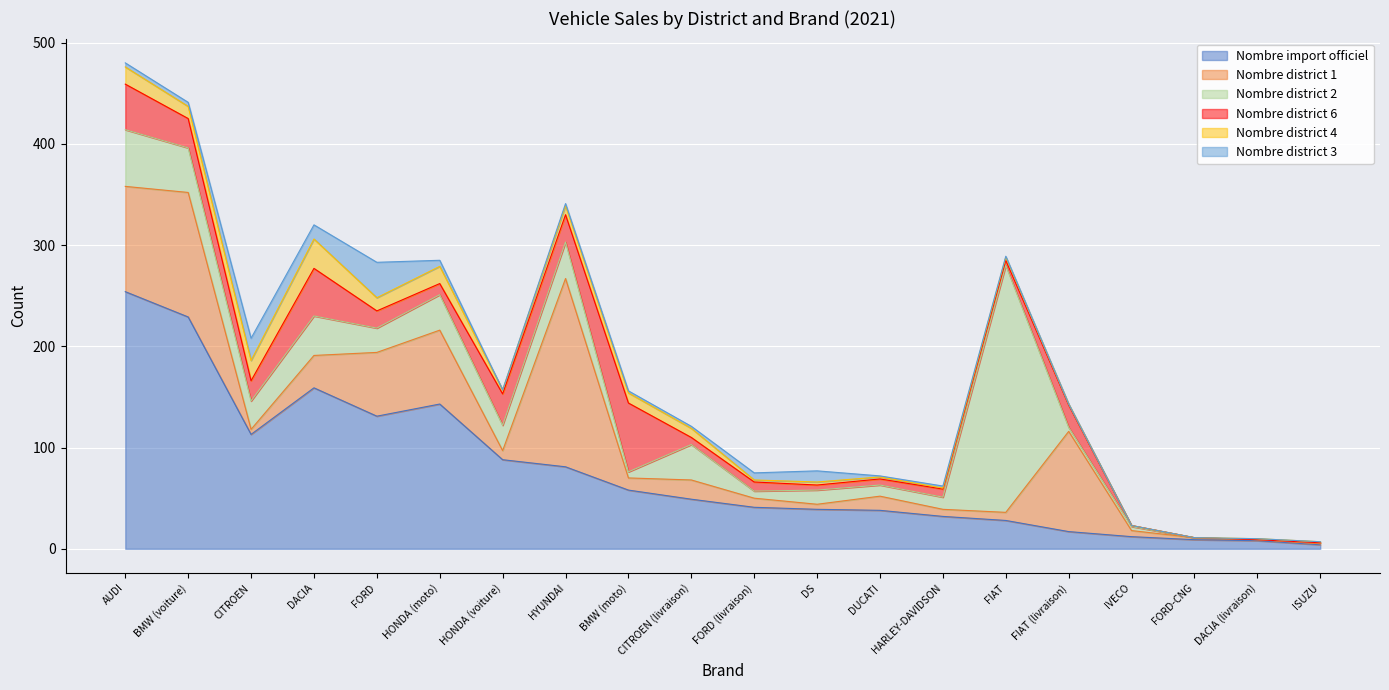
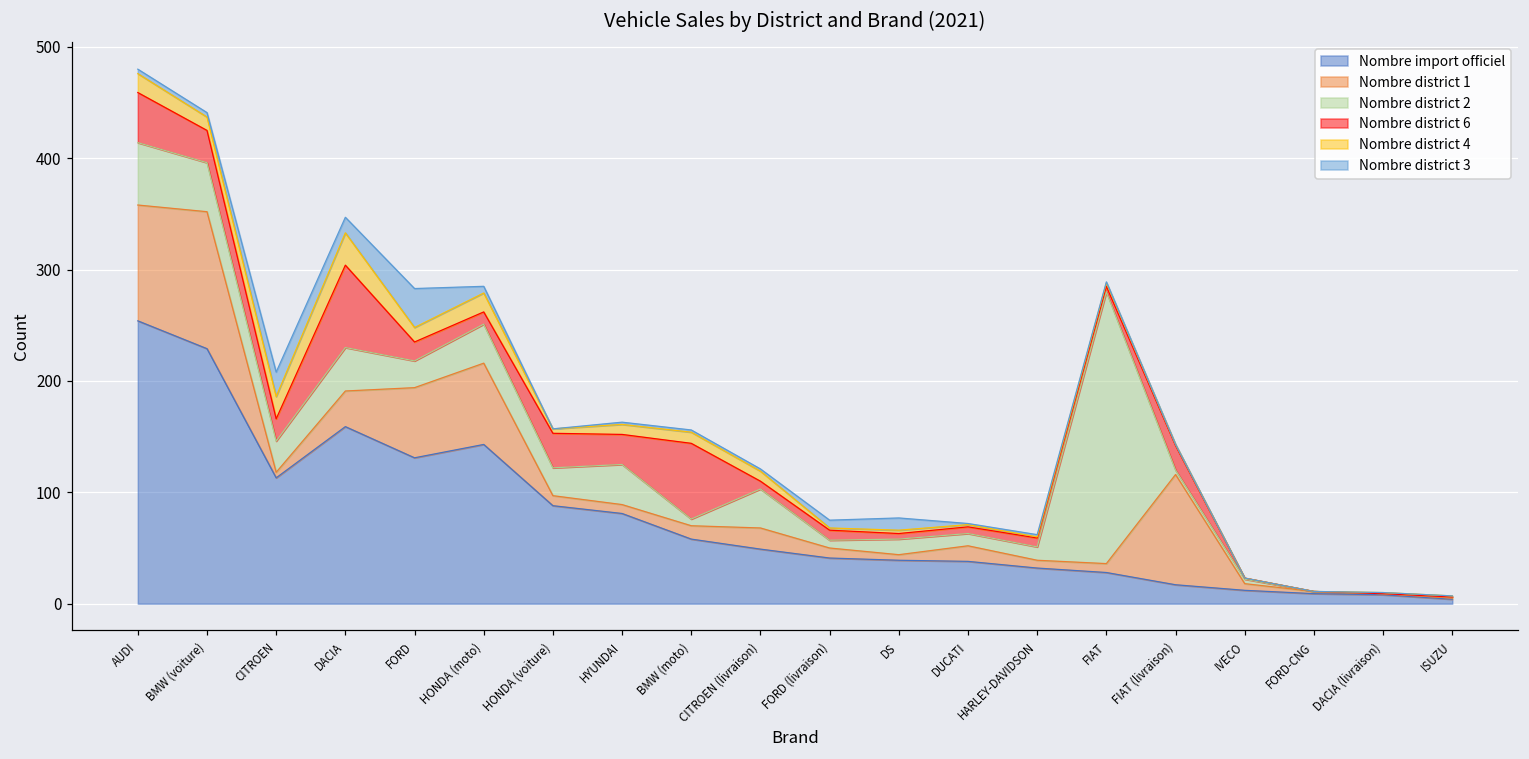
  {
    "Nombre district 1": {
      "AUDI": 104,
      "BMW (voiture)": 123,
      "CITROEN": 5,
      "DACIA": 32,
      "FORD": 63,
      "HONDA (moto)": 73,
      "HONDA (voiture)": 9,
-     "HYUNDAI": 186,
+     "HYUNDAI": 8,
      "BMW (moto)": 12,
      "CITROEN (livraison)": 19,
      "FORD (livraison)": 9,
      "DS": 5,
      "DUCATI": 14,
      "HARLEY-DAVIDSON": 7,
      "FIAT": 8,
      "FIAT (livraison)": 99,
      "IVECO": 6
    },
    "Nombre district 2": {
      "AUDI": 56,
      "BMW (voiture)": 44,
      "CITROEN": 28,
      "DACIA": 39,
      "FORD": 24,
      "HONDA (moto)": 35,
      "HONDA (voiture)": 25,
      "HYUNDAI": 36,
      "BMW (moto)": 6,
      "CITROEN (livraison)": 35,
      "FORD (livraison)": 7,
      "DS": 14,
      "DUCATI": 11,
      "HARLEY-DAVIDSON": 12,
      "FIAT": 244,
      "FIAT (livraison)": 4
    },
    "Nombre district 6": {
      "AUDI": 45,
      "BMW (voiture)": 29,
      "CITROEN": 20,
-     "DACIA": 47,
+     "DACIA": 74,
      "FORD": 17,
      "HONDA (moto)": 11,
      "HONDA (voiture)": 31,
      "HYUNDAI": 27,
      "BMW (moto)": 68,
      "CITROEN (livraison)": 7,
      "DS": 5,
      "FIAT": 5
    },
    "Nombre district 4": {
      "AUDI": 17,
      "BMW (voiture)": 12,
      "CITROEN": 20,
      "DACIA": 29,
      "FORD": 13,
      "HONDA (moto)": 17,
      "DS": 3
    }
  }
